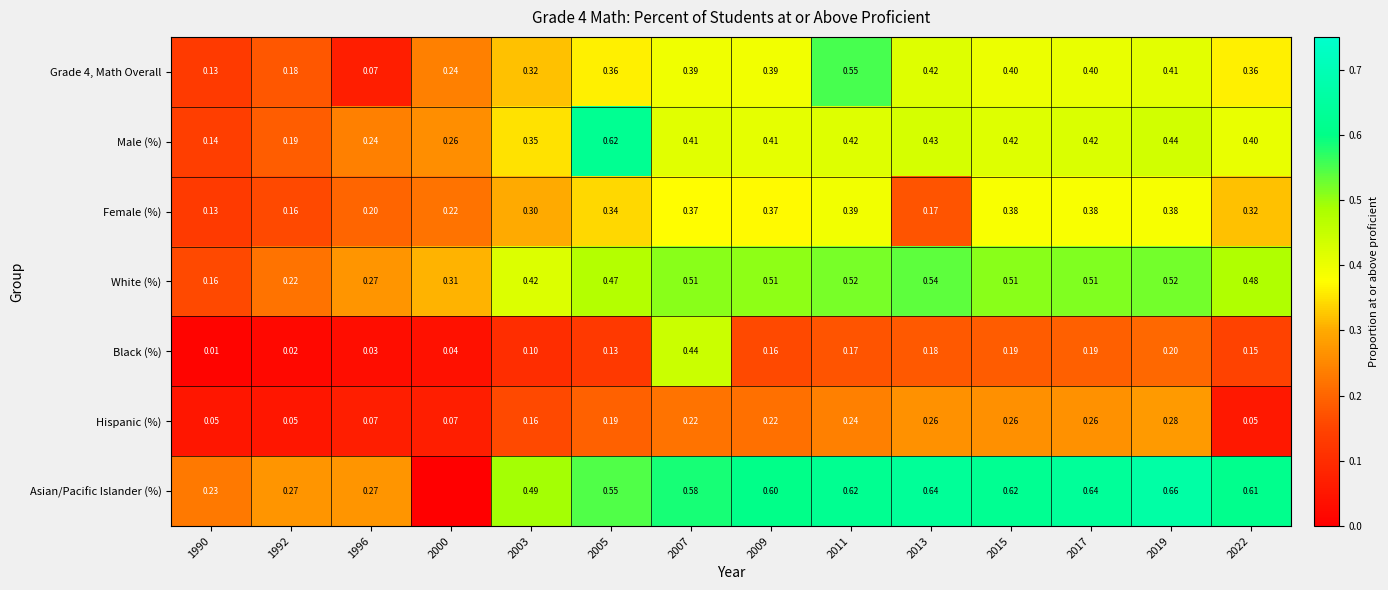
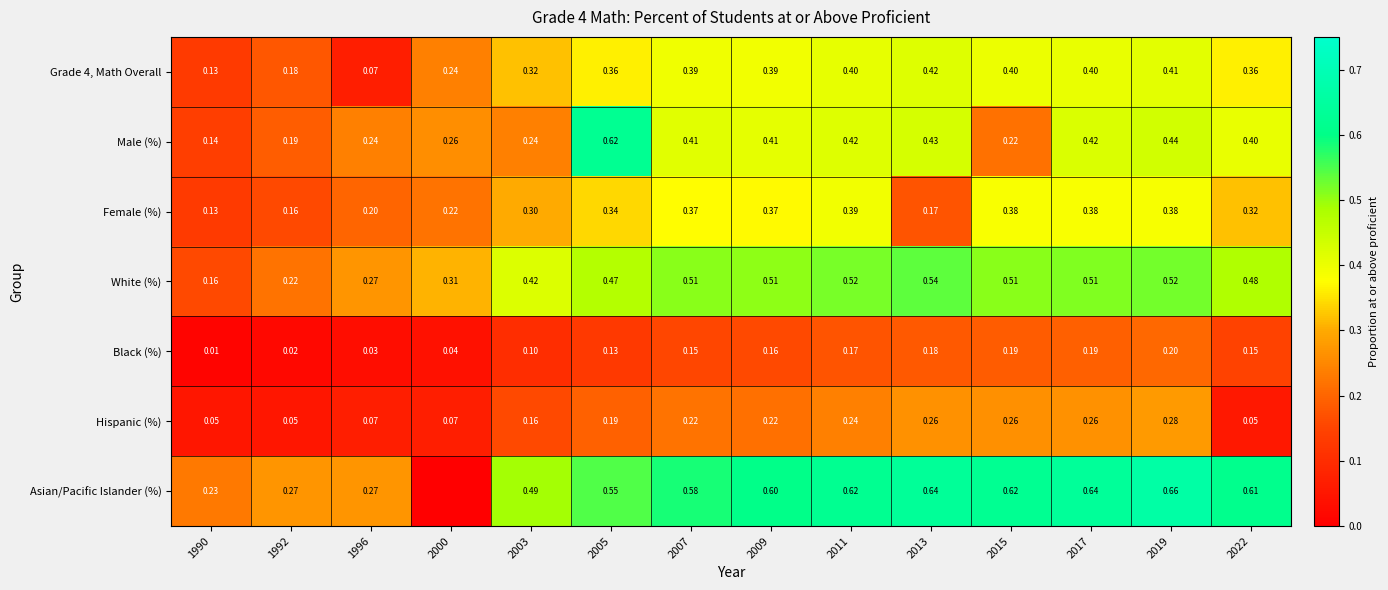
  {
    "Grade 4, Math Overall": {
      "1990": 0.13,
      "1992": 0.18,
      "1996": 0.07,
      "2000": 0.24,
      "2003": 0.32,
      "2005": 0.36,
      "2007": 0.39,
      "2009": 0.39,
-     "2011": 0.55,
+     "2011": 0.40,
      "2013": 0.42,
      "2015": 0.40,
      "2017": 0.40,
      "2019": 0.41,
      "2022": 0.36
    },
    "Male (%)": {
      "1990": 0.14,
      "1992": 0.19,
      "1996": 0.24,
      "2000": 0.26,
-     "2003": 0.35,
+     "2003": 0.24,
      "2005": 0.62,
      "2007": 0.41,
      "2009": 0.41,
      "2011": 0.42,
      "2013": 0.43,
-     "2015": 0.42,
+     "2015": 0.22,
      "2017": 0.42,
      "2019": 0.44,
      "2022": 0.40
    },
    "Female (%)": {
      "1990": 0.13,
      "1992": 0.16,
      "1996": 0.20,
      "2000": 0.22,
      "2003": 0.30,
      "2005": 0.34,
      "2007": 0.37,
      "2009": 0.37,
      "2011": 0.39,
      "2013": 0.17,
      "2015": 0.38,
      "2017": 0.38,
      "2019": 0.38,
      "2022": 0.32
    },
    "White (%)": {
      "1990": 0.16,
      "1992": 0.22,
      "1996": 0.27,
      "2000": 0.31,
      "2003": 0.42,
      "2005": 0.47,
      "2007": 0.51,
      "2009": 0.51,
      "2011": 0.52,
      "2013": 0.54,
      "2015": 0.51,
      "2017": 0.51,
      "2019": 0.52,
      "2022": 0.48
    },
    "Black (%)": {
      "1990": 0.01,
      "1992": 0.02,
      "1996": 0.03,
      "2000": 0.04,
      "2003": 0.10,
      "2005": 0.13,
-     "2007": 0.44,
+     "2007": 0.15,
      "2009": 0.16,
      "2011": 0.17,
      "2013": 0.18,
      "2015": 0.19,
      "2017": 0.19,
      "2019": 0.20,
      "2022": 0.15
    },
    "Hispanic (%)": {
      "1990": 0.05,
      "1992": 0.05,
      "1996": 0.07,
      "2000": 0.07,
      "2003": 0.16,
      "2005": 0.19,
      "2007": 0.22,
      "2009": 0.22,
      "2011": 0.24,
      "2013": 0.26,
      "2015": 0.26,
      "2017": 0.26,
      "2019": 0.28,
      "2022": 0.05
    },
    "Asian/Pacific Islander (%)": {
      "1990": 0.23,
      "1992": 0.27,
      "1996": 0.27,
      "2003": 0.49,
      "2005": 0.55,
      "2007": 0.58,
      "2009": 0.60,
      "2011": 0.62,
      "2013": 0.64,
      "2015": 0.62,
      "2017": 0.64,
      "2019": 0.66,
      "2022": 0.61
    }
  }
